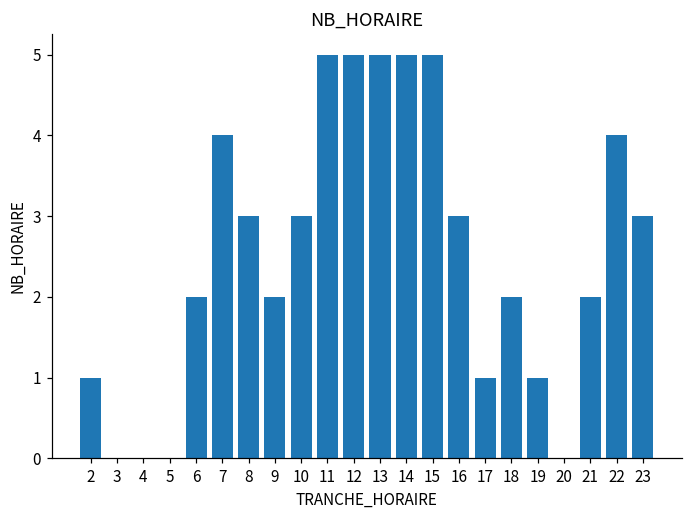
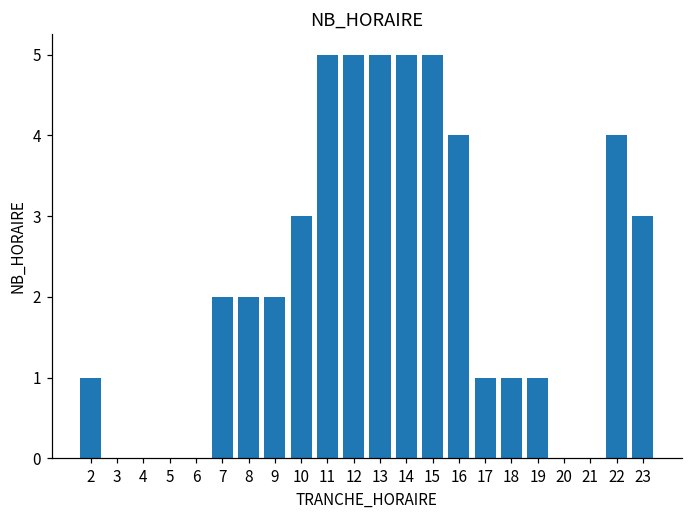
  {
    "2": 1,
    "3": 0,
    "4": 0,
    "5": 0,
-   "6": 2,
-   "7": 4,
-   "8": 3,
+   "6": 0,
+   "7": 2,
+   "8": 2,
    "9": 2,
    "10": 3,
    "11": 5,
    "12": 5,
    "13": 5,
    "14": 5,
    "15": 5,
-   "16": 3,
+   "16": 4,
    "17": 1,
-   "18": 2,
+   "18": 1,
    "19": 1,
    "20": 0,
-   "21": 2,
+   "21": 0,
    "22": 4,
    "23": 3
  }
